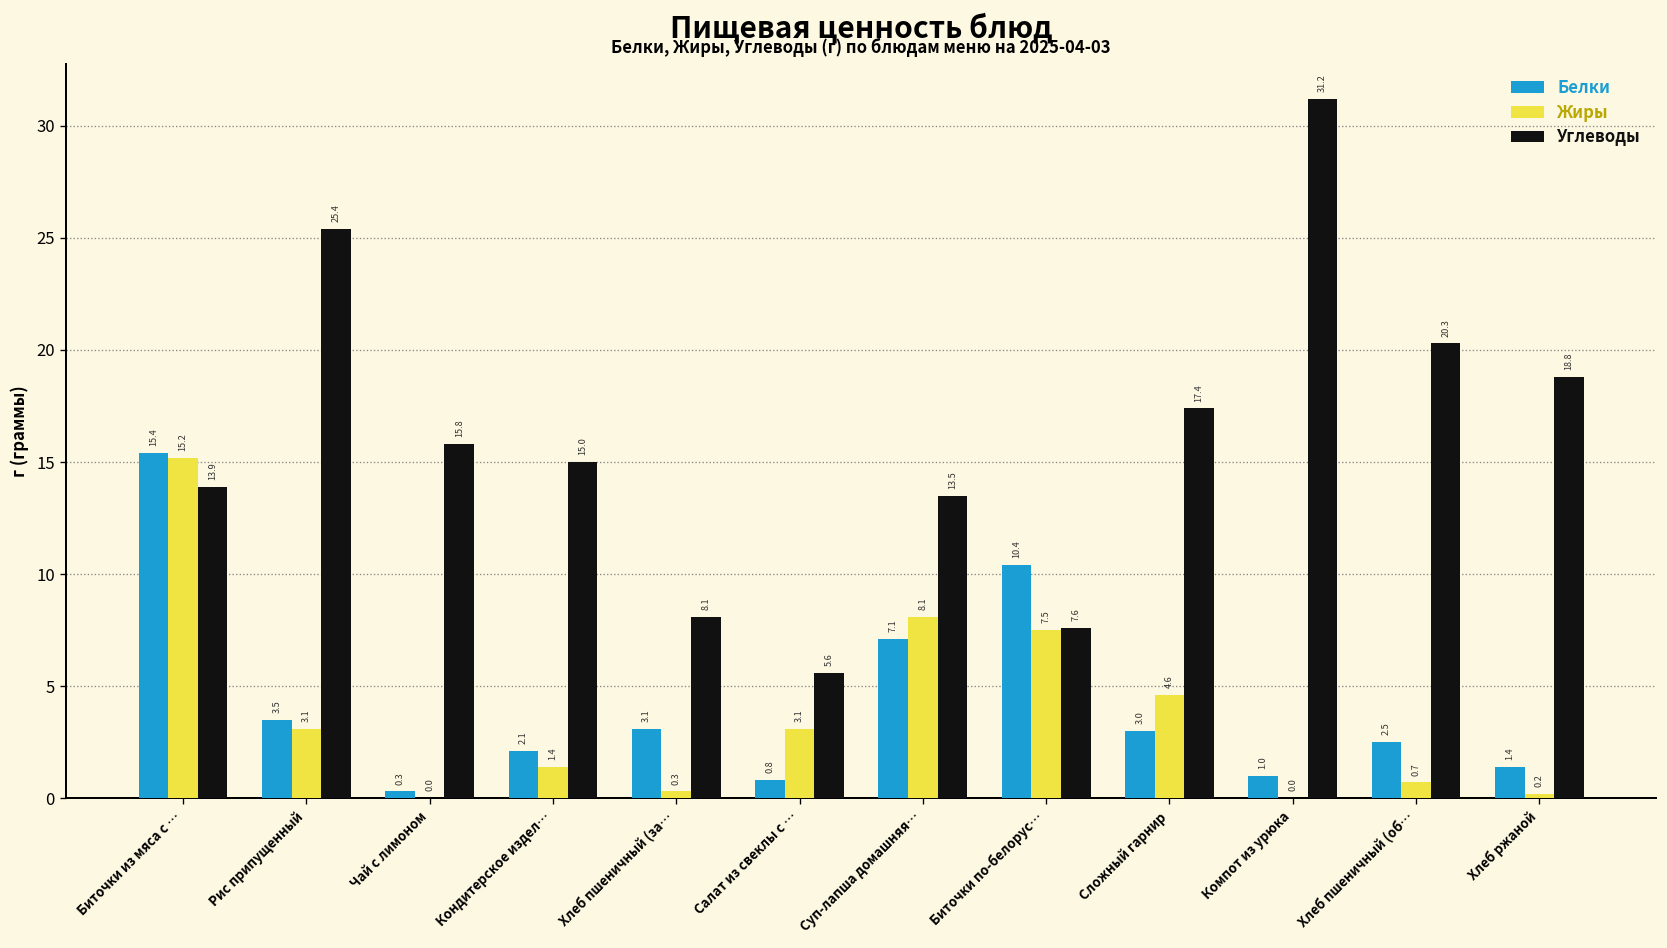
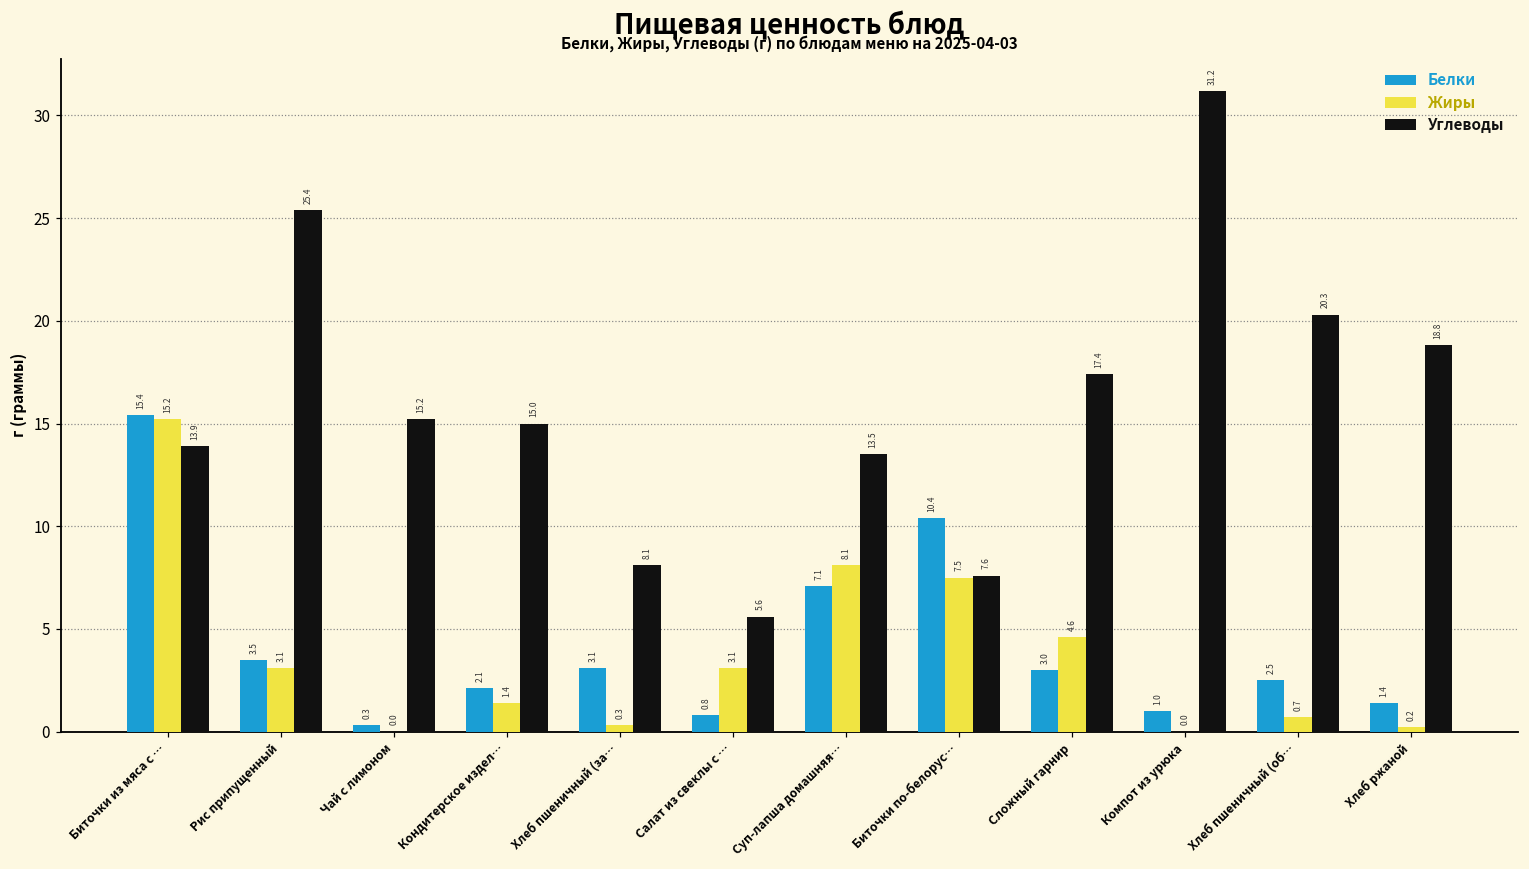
  {
    "Белки": {
      "Биточки из мяса с …": 15.4,
      "Рис припущенный": 3.5,
      "Чай с лимоном": 0.3,
      "Кондитерское издел…": 2.1,
      "Хлеб пшеничный (за…": 3.1,
      "Салат из свеклы с …": 0.8,
      "Суп-лапша домашняя…": 7.1,
      "Биточки по-белорус…": 10.4,
      "Сложный гарнир": 3.0,
      "Компот из урюка": 1.0,
      "Хлеб пшеничный (об…": 2.5,
      "Хлеб ржаной": 1.4
    },
    "Жиры": {
      "Биточки из мяса с …": 15.2,
      "Рис припущенный": 3.1,
      "Чай с лимоном": 0.0,
      "Кондитерское издел…": 1.4,
      "Хлеб пшеничный (за…": 0.3,
      "Салат из свеклы с …": 3.1,
      "Суп-лапша домашняя…": 8.1,
      "Биточки по-белорус…": 7.5,
      "Сложный гарнир": 4.6,
      "Компот из урюка": 0.0,
      "Хлеб пшеничный (об…": 0.7,
      "Хлеб ржаной": 0.2
    },
    "Углеводы": {
      "Биточки из мяса с …": 13.9,
      "Рис припущенный": 25.4,
-     "Чай с лимоном": 15.8,
+     "Чай с лимоном": 15.2,
      "Кондитерское издел…": 15.0,
      "Хлеб пшеничный (за…": 8.1,
      "Салат из свеклы с …": 5.6,
      "Суп-лапша домашняя…": 13.5,
      "Биточки по-белорус…": 7.6,
      "Сложный гарнир": 17.4,
      "Компот из урюка": 31.2,
      "Хлеб пшеничный (об…": 20.3,
      "Хлеб ржаной": 18.8
    }
  }
